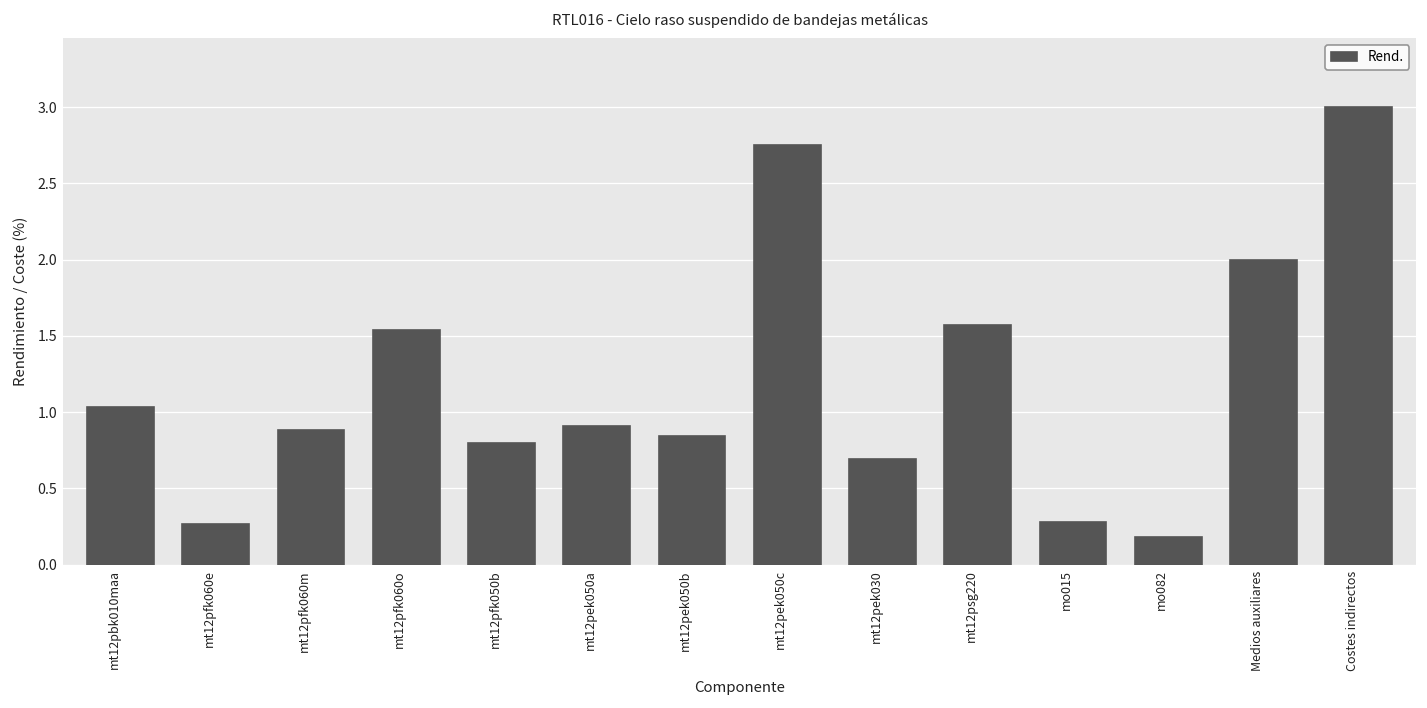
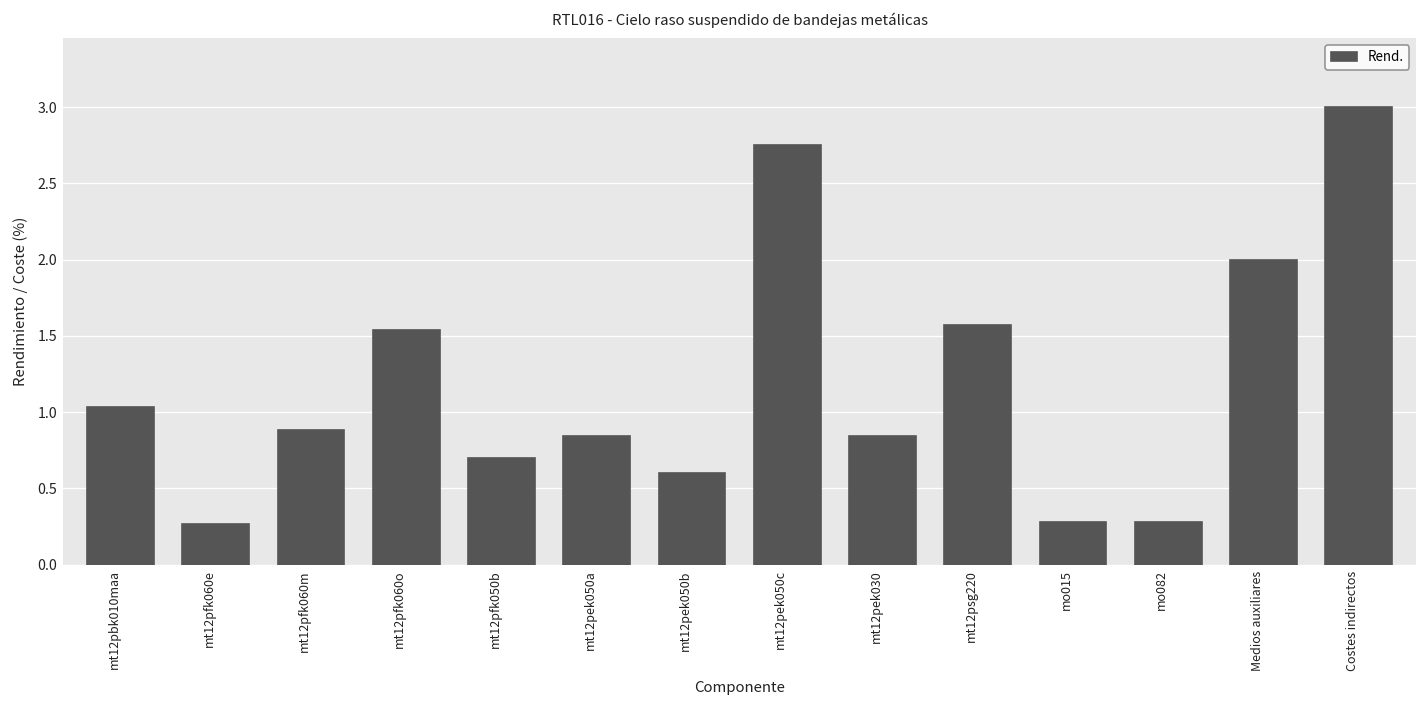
  {
    "mt12pbk010maa": 1.03,
    "mt12pfk060e": 0.26,
    "mt12pfk060m": 0.88,
    "mt12pfk060o": 1.54,
-   "mt12pfk050b": 0.8,
-   "mt12pek050a": 0.91,
-   "mt12pek050b": 0.84,
+   "mt12pfk050b": 0.7,
+   "mt12pek050a": 0.84,
+   "mt12pek050b": 0.60,
    "mt12pek050c": 2.75,
-   "mt12pek030": 0.69,
+   "mt12pek030": 0.84,
    "mt12psg220": 1.57,
    "mo015": 0.28,
-   "mo082": 0.18,
+   "mo082": 0.28,
    "Medios auxiliares": 2.00,
    "Costes indirectos": 3.00
  }
